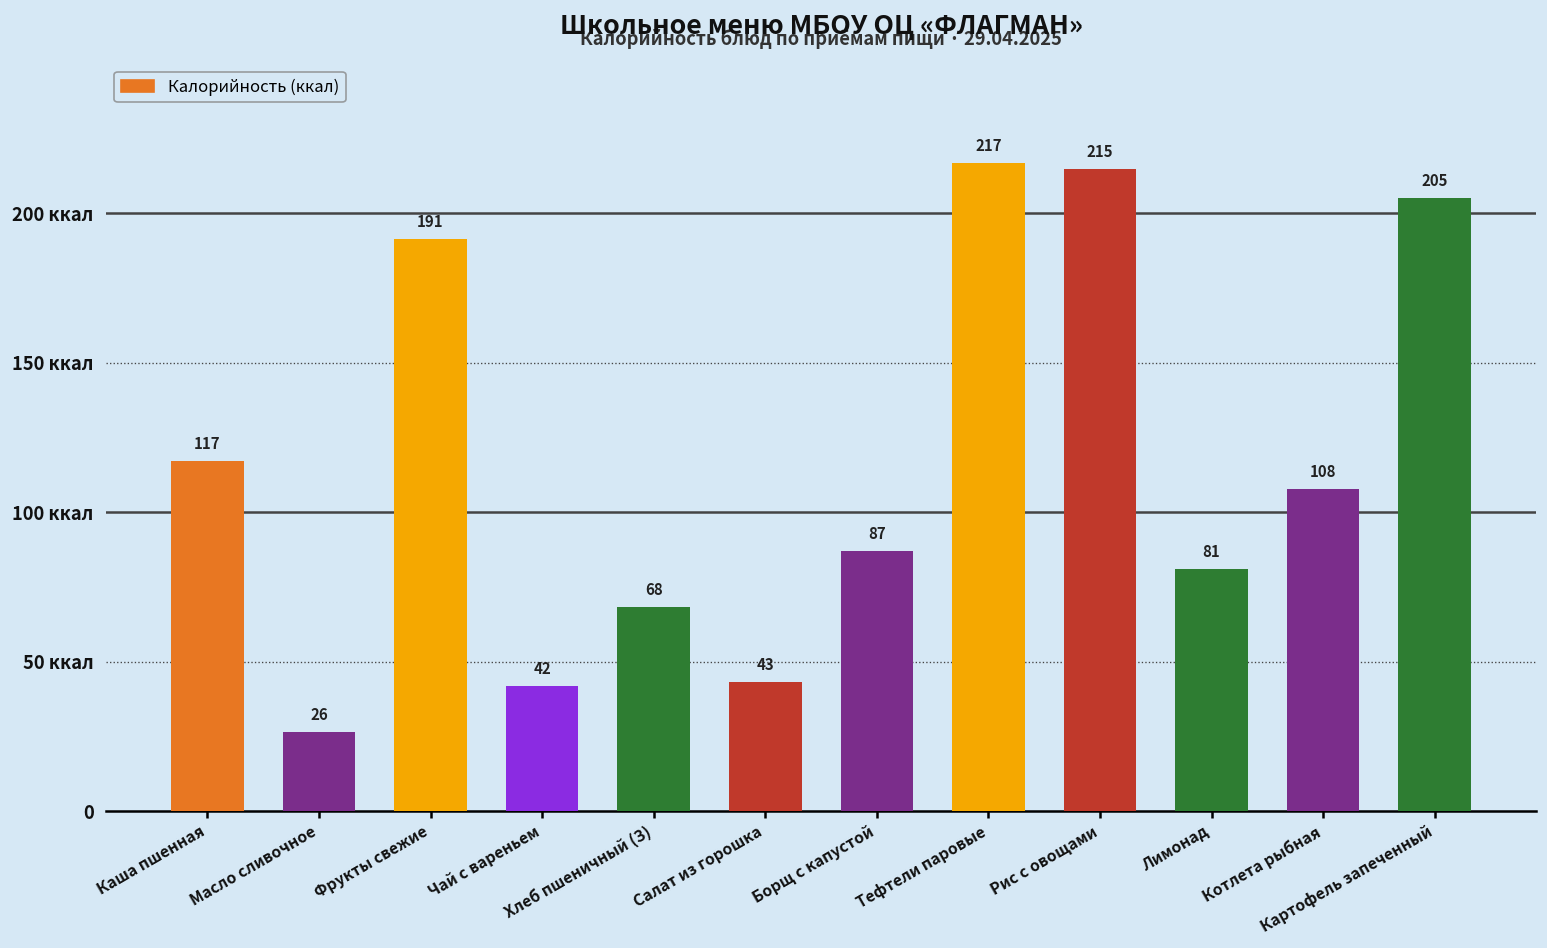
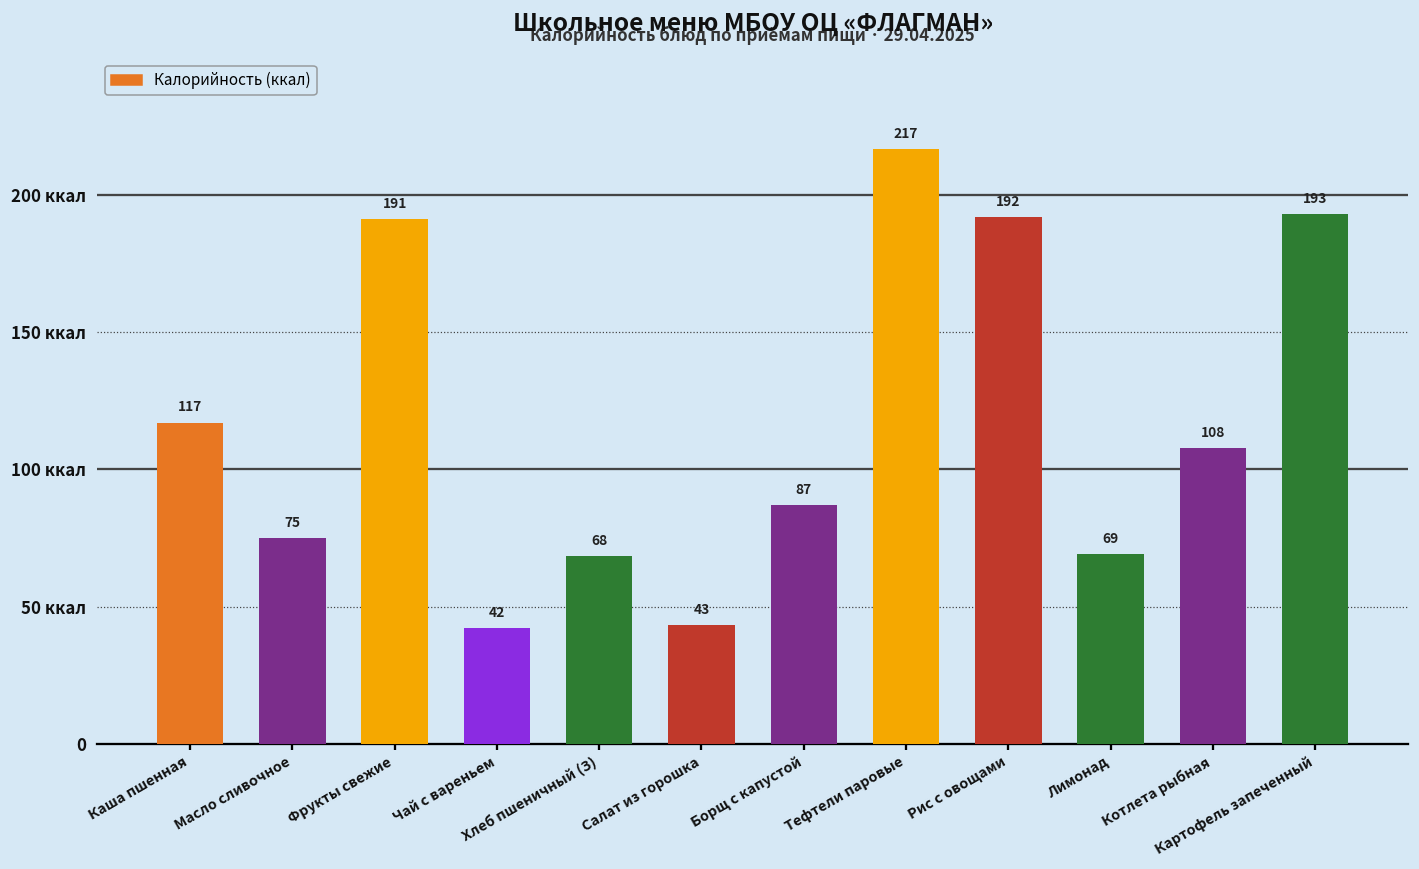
  {
    "Каша пшенная": 117,
-   "Масло сливочное": 26,
+   "Масло сливочное": 75,
    "Фрукты свежие": 191,
    "Чай с вареньем": 42,
    "Хлеб пшеничный (З)": 68,
    "Салат из горошка": 43,
    "Борщ с капустой": 87,
    "Тефтели паровые": 217,
-   "Рис с овощами": 215,
-   "Лимонад": 81,
+   "Рис с овощами": 192,
+   "Лимонад": 69,
    "Котлета рыбная": 108,
-   "Картофель запеченный": 205
+   "Картофель запеченный": 193
  }
